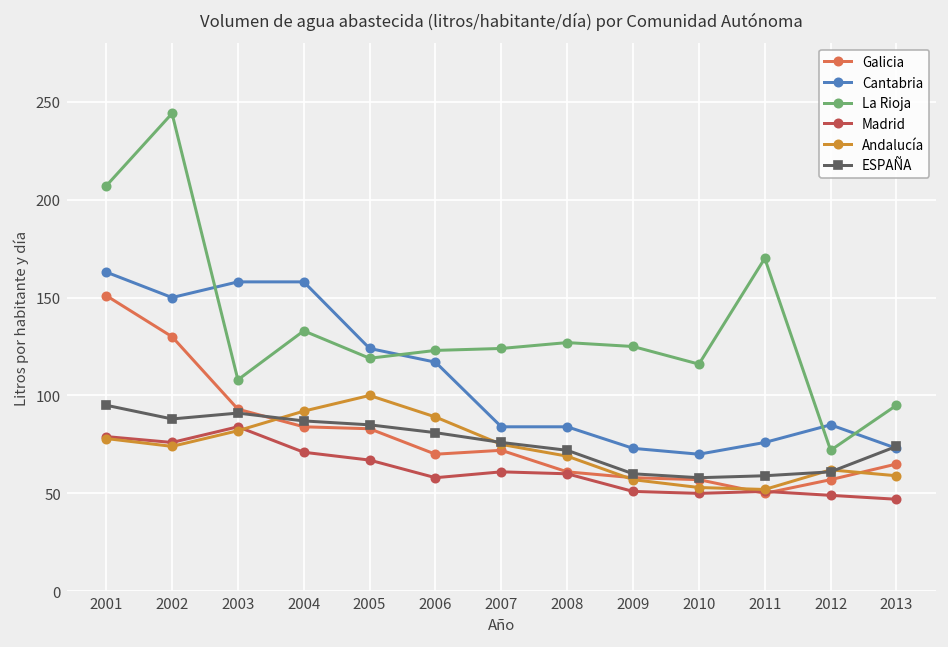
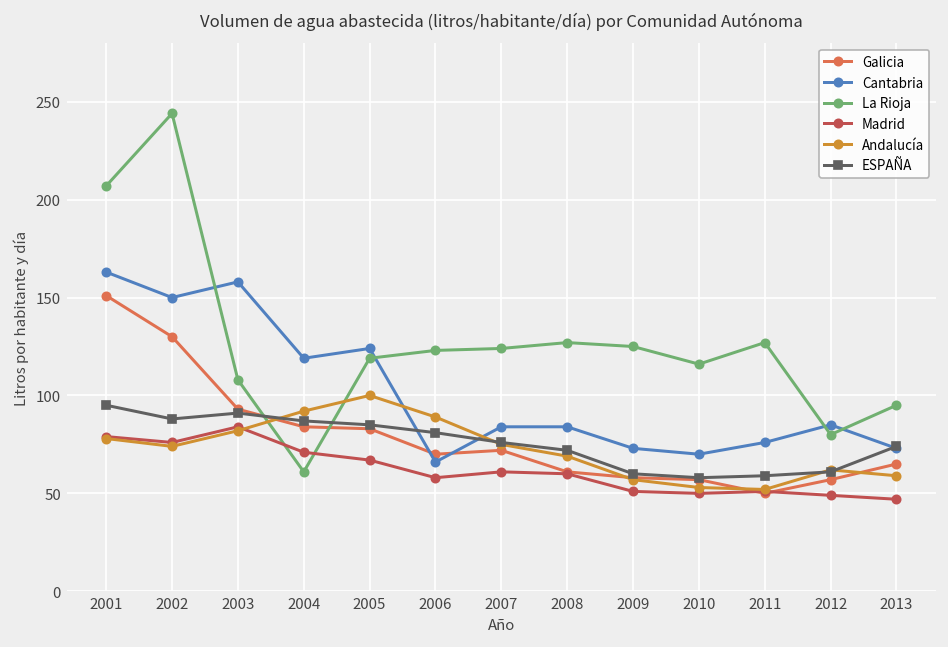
  {
    "Cantabria": {
      "2001": 163,
      "2002": 150,
      "2003": 158,
-     "2004": 158,
+     "2004": 119,
      "2005": 124,
-     "2006": 117,
+     "2006": 66,
      "2007": 84,
      "2008": 84,
      "2009": 73,
      "2010": 70,
      "2011": 76,
      "2012": 85
    },
    "La Rioja": {
      "2001": 207,
      "2002": 244,
      "2003": 108,
-     "2004": 133,
+     "2004": 61,
      "2005": 119,
      "2006": 123,
      "2007": 124,
      "2008": 127,
      "2009": 125,
      "2010": 116,
-     "2011": 170,
-     "2012": 72,
+     "2011": 127,
+     "2012": 80,
      "2013": 95
    },
    "ESPAÑA": {
      "2001": 95,
      "2002": 88,
      "2003": 91,
      "2004": 87,
      "2005": 85,
      "2006": 81,
      "2008": 72,
      "2009": 60,
      "2011": 59
    }
  }
